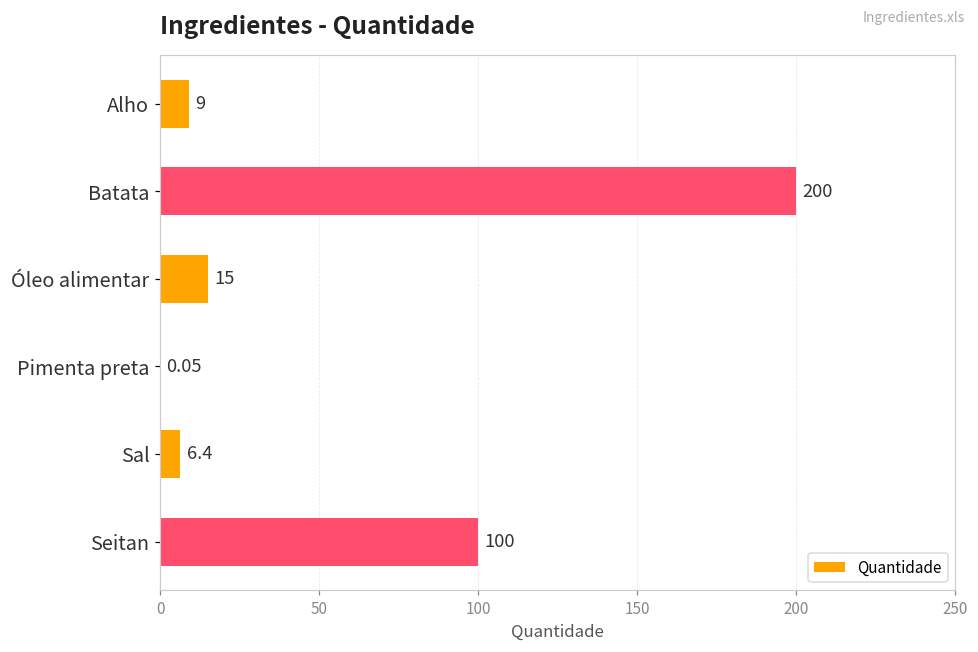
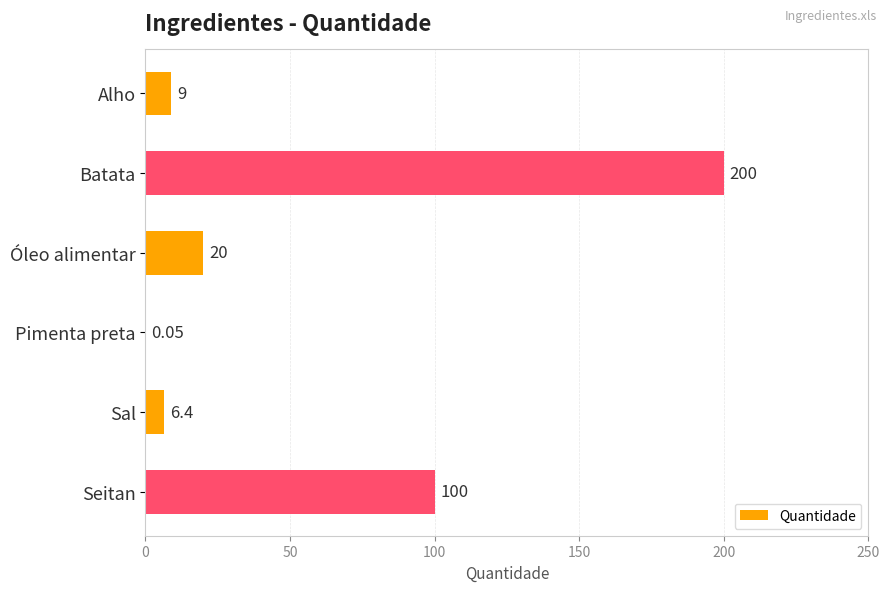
  {
    "Alho": 9,
    "Batata": 200,
-   "Óleo alimentar": 15,
+   "Óleo alimentar": 20,
    "Pimenta preta": 0.05,
    "Sal": 6.4,
    "Seitan": 100
  }
